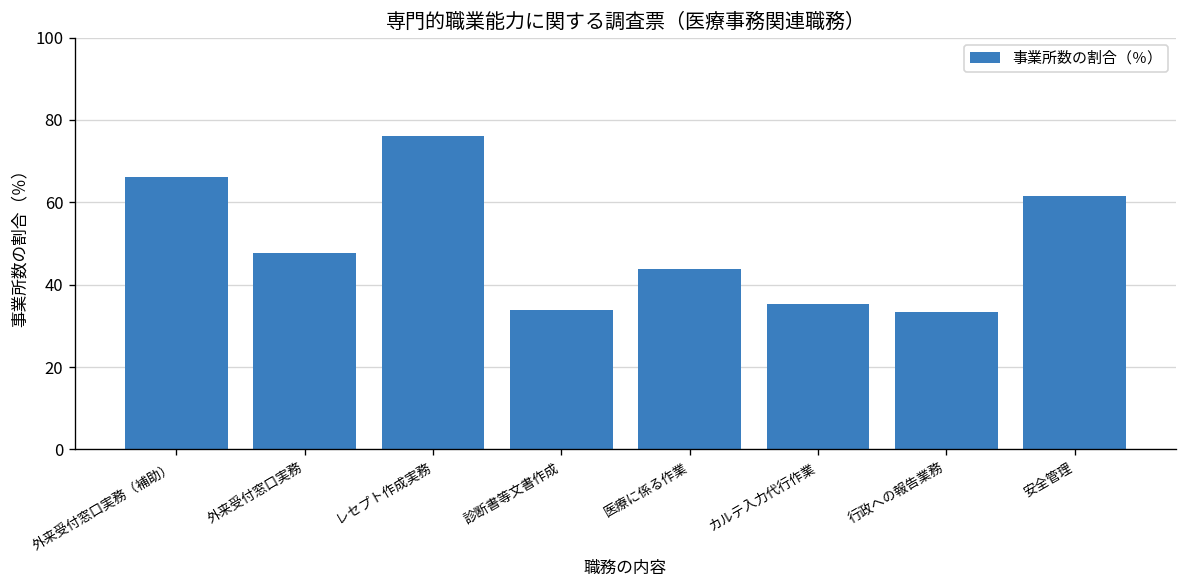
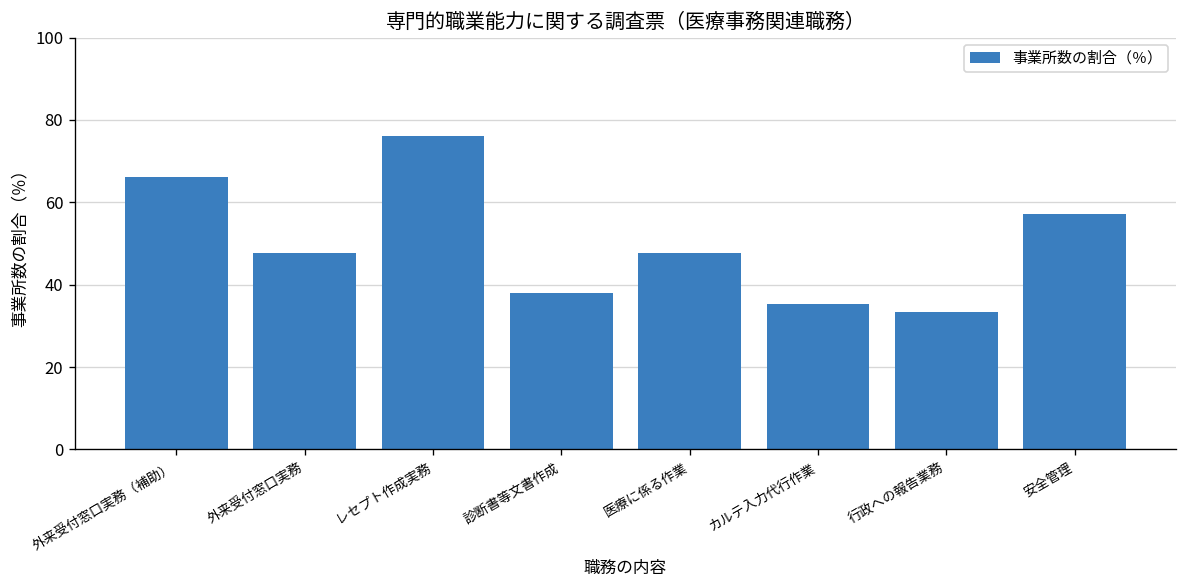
  {
    "外来受付窓口実務（補助）": 66,
    "外来受付窓口実務": 48,
    "レセプト作成実務": 76,
-   "診断書等文書作成": 34,
-   "医療に係る作業": 44,
+   "診断書等文書作成": 38,
+   "医療に係る作業": 48,
    "カルテ入力代行作業": 35,
    "行政への報告業務": 33,
-   "安全管理": 62
+   "安全管理": 57
  }
